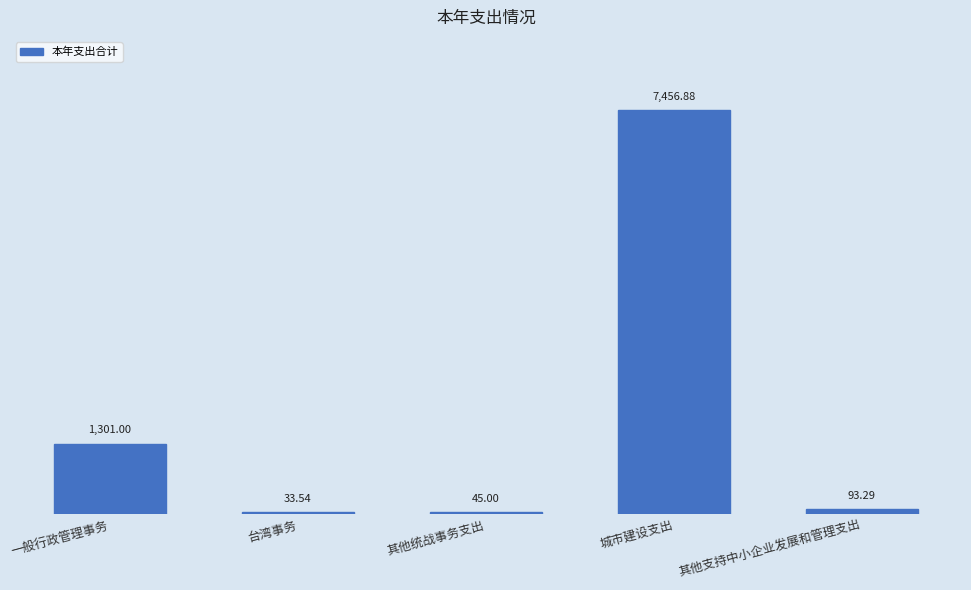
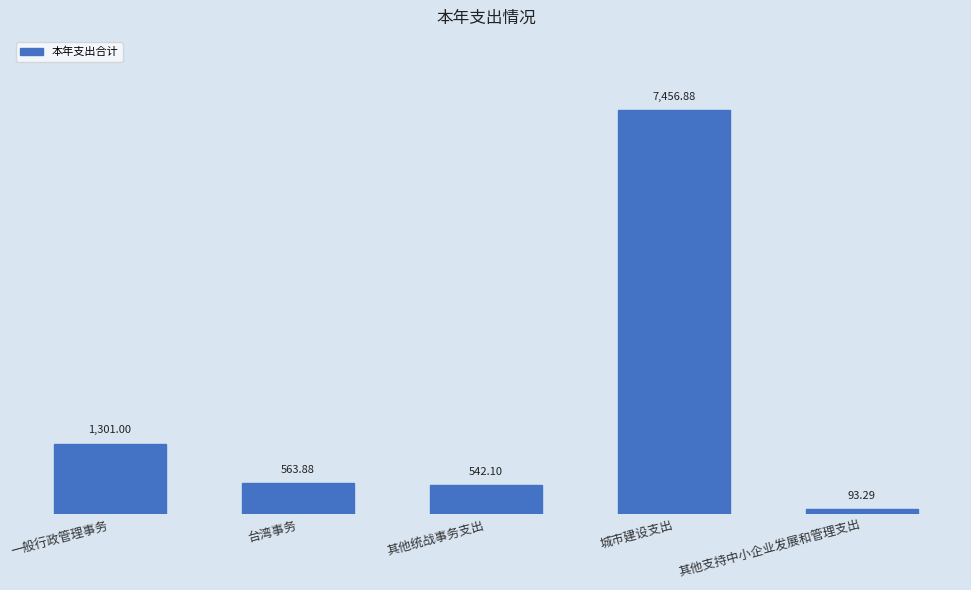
  {
    "一般行政管理事务": "1,301.00",
-   "台湾事务": "33.54",
-   "其他统战事务支出": "45.00",
+   "台湾事务": "563.88",
+   "其他统战事务支出": "542.10",
    "城市建设支出": "7,456.88",
    "其他支持中小企业发展和管理支出": "93.29"
  }
